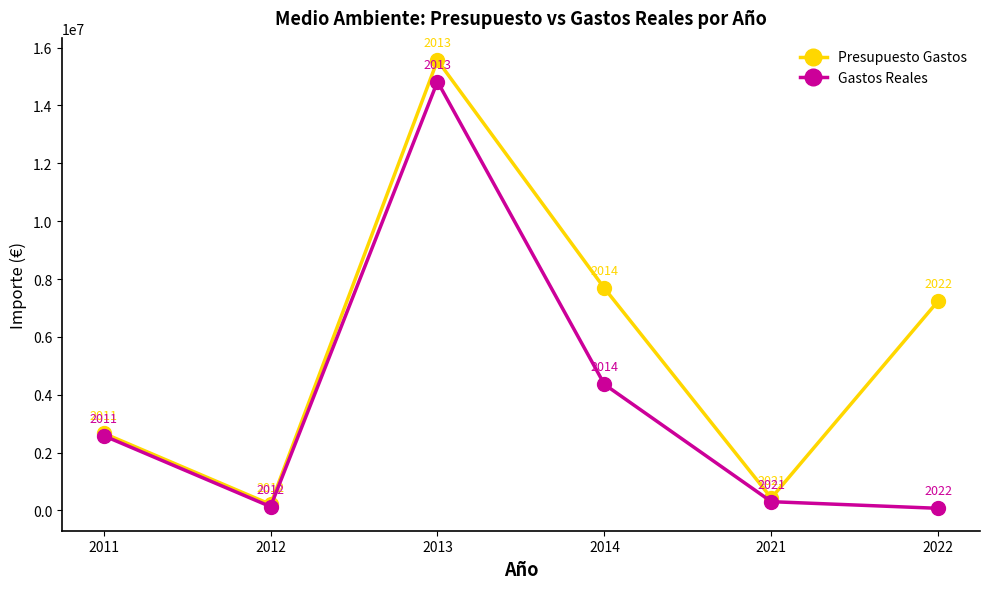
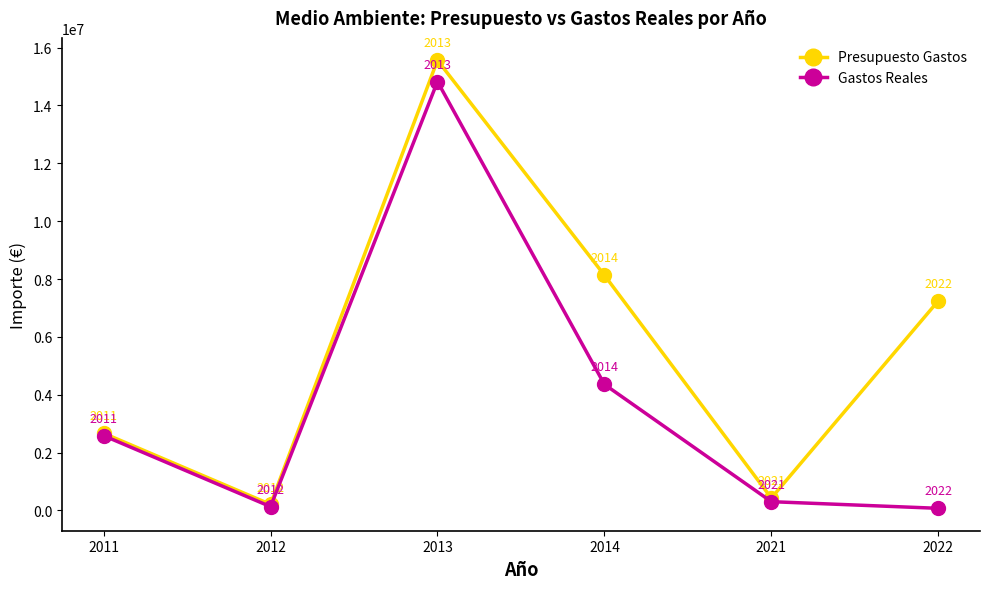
  {
    "Presupuesto Gastos": {
-     "2014": 7700000
+     "2014": 8100000
    },
    "Gastos Reales": {
      "2013": 14800000,
      "2021": 300000
    }
  }
